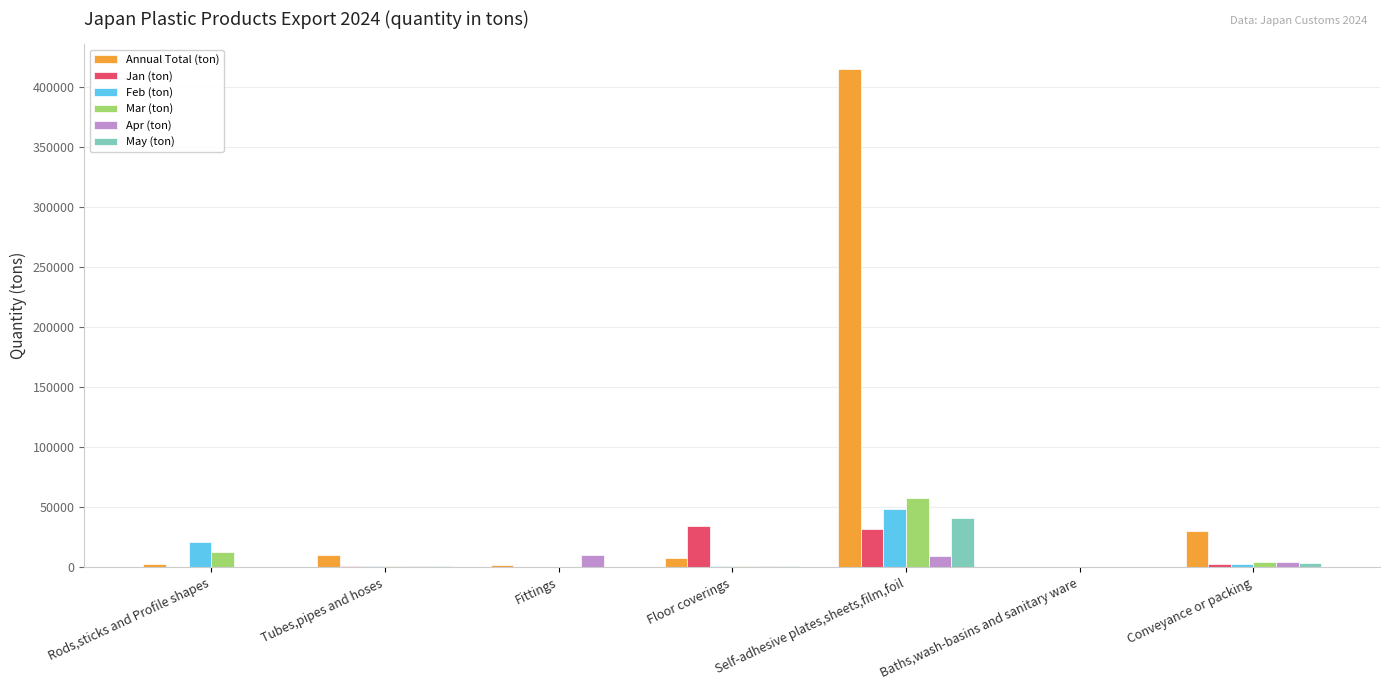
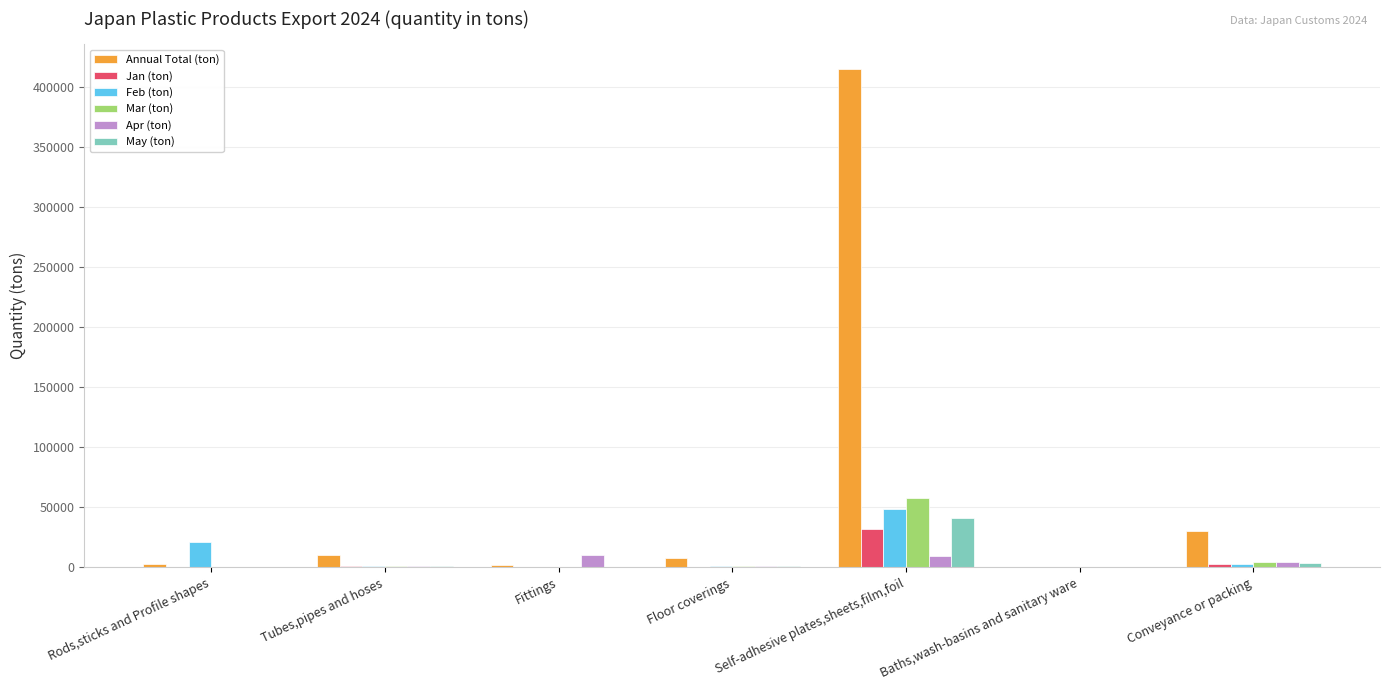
  {
    "Annual Total (ton)": {
      "Rods,sticks and Profile shapes": 3000,
      "Tubes,pipes and hoses": 10000,
      "Fittings": 2000,
      "Floor coverings": 8000,
      "Self-adhesive plates,sheets,film,foil": 415000,
      "Conveyance or packing": 30000
    },
    "Jan (ton)": {
-     "Floor coverings": 35000,
+     "Floor coverings": 0,
      "Self-adhesive plates,sheets,film,foil": 32000,
      "Conveyance or packing": 3000
    },
    "Feb (ton)": {
      "Rods,sticks and Profile shapes": 21000,
      "Self-adhesive plates,sheets,film,foil": 49000,
      "Conveyance or packing": 3000
    },
    "Mar (ton)": {
-     "Rods,sticks and Profile shapes": 13000,
+     "Rods,sticks and Profile shapes": 1000,
      "Self-adhesive plates,sheets,film,foil": 58000,
      "Conveyance or packing": 4000
    },
    "Apr (ton)": {
      "Fittings": 10000,
      "Self-adhesive plates,sheets,film,foil": 10000,
      "Conveyance or packing": 4000
    },
    "May (ton)": {
      "Self-adhesive plates,sheets,film,foil": 41000,
      "Conveyance or packing": 4000
    }
  }
